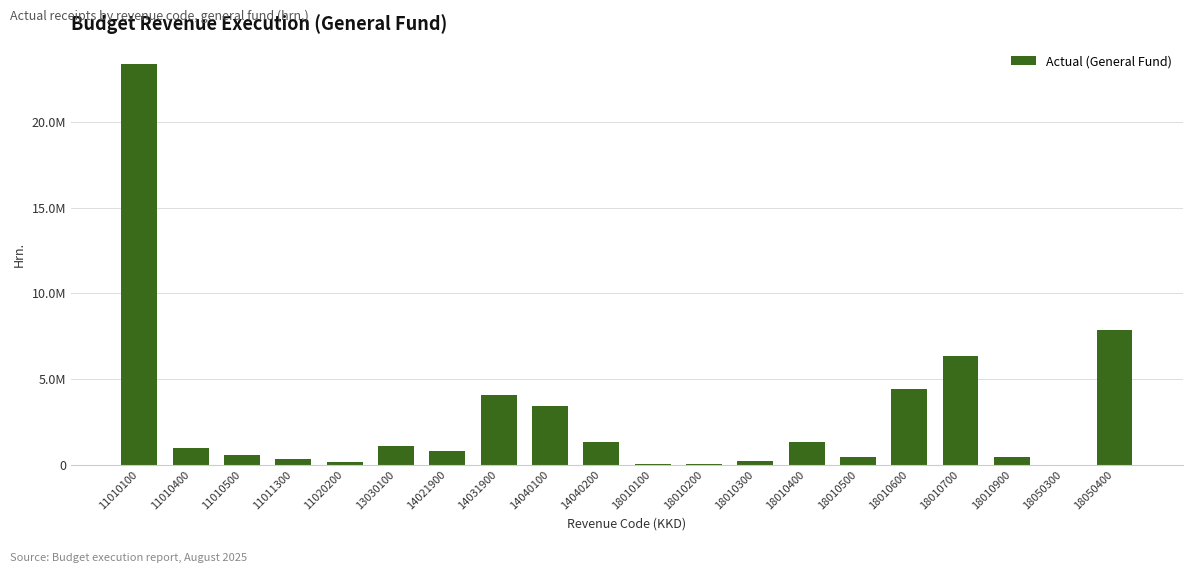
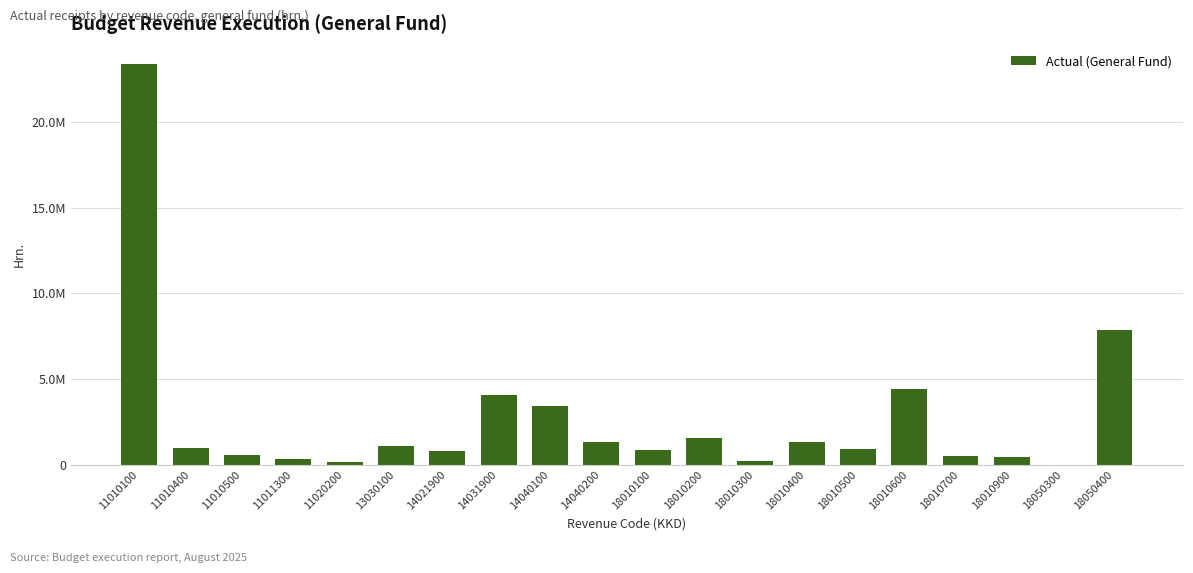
  {
    "11010100": 23400000,
    "11010400": 1000000,
    "11010500": 600000,
    "11011300": 300000,
    "11020200": 200000,
    "13030100": 1100000,
    "14021900": 800000,
    "14031900": 4100000,
    "14040100": 3400000,
    "14040200": 1300000,
-   "18010100": 0,
-   "18010200": 100000,
+   "18010100": 900000,
+   "18010200": 1500000,
    "18010300": 200000,
    "18010400": 1300000,
-   "18010500": 400000,
+   "18010500": 900000,
    "18010600": 4400000,
-   "18010700": 6300000,
+   "18010700": 500000,
    "18010900": 500000,
    "18050400": 7900000
  }
